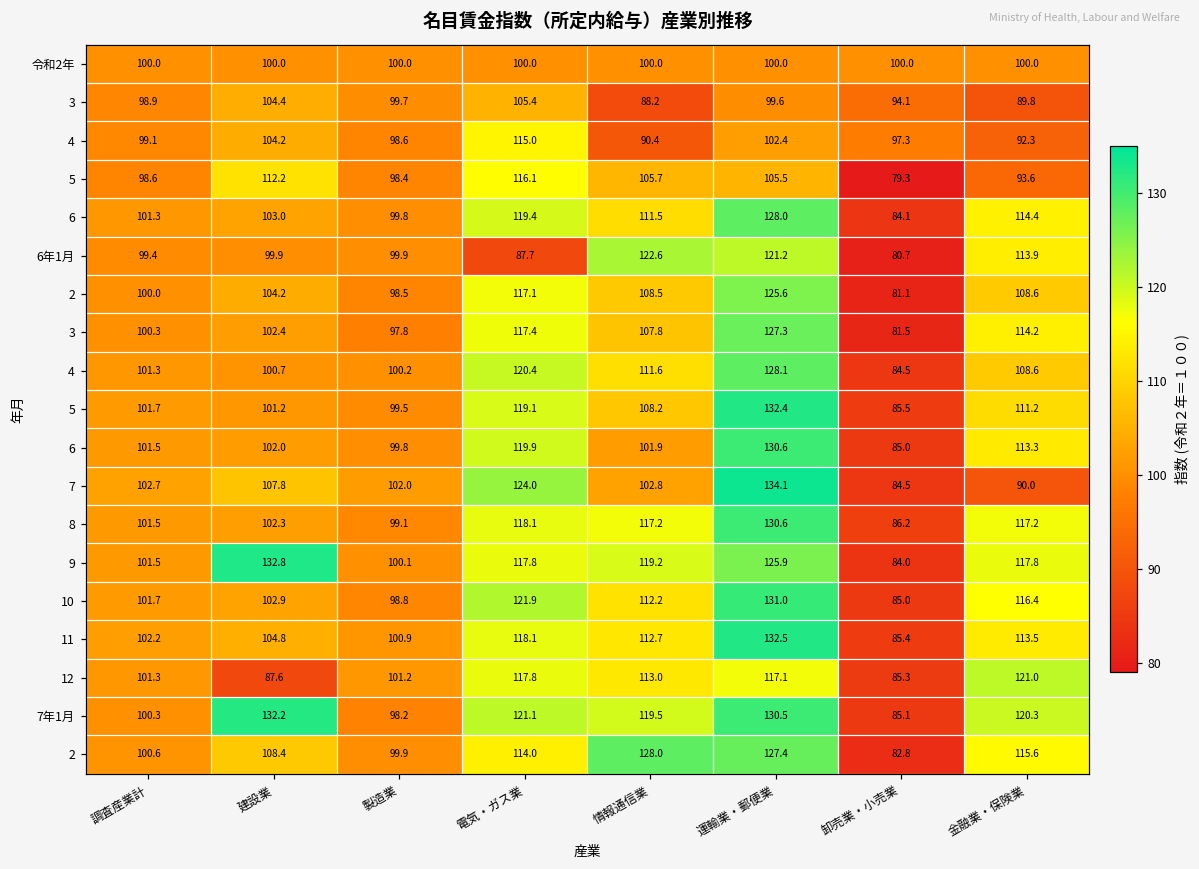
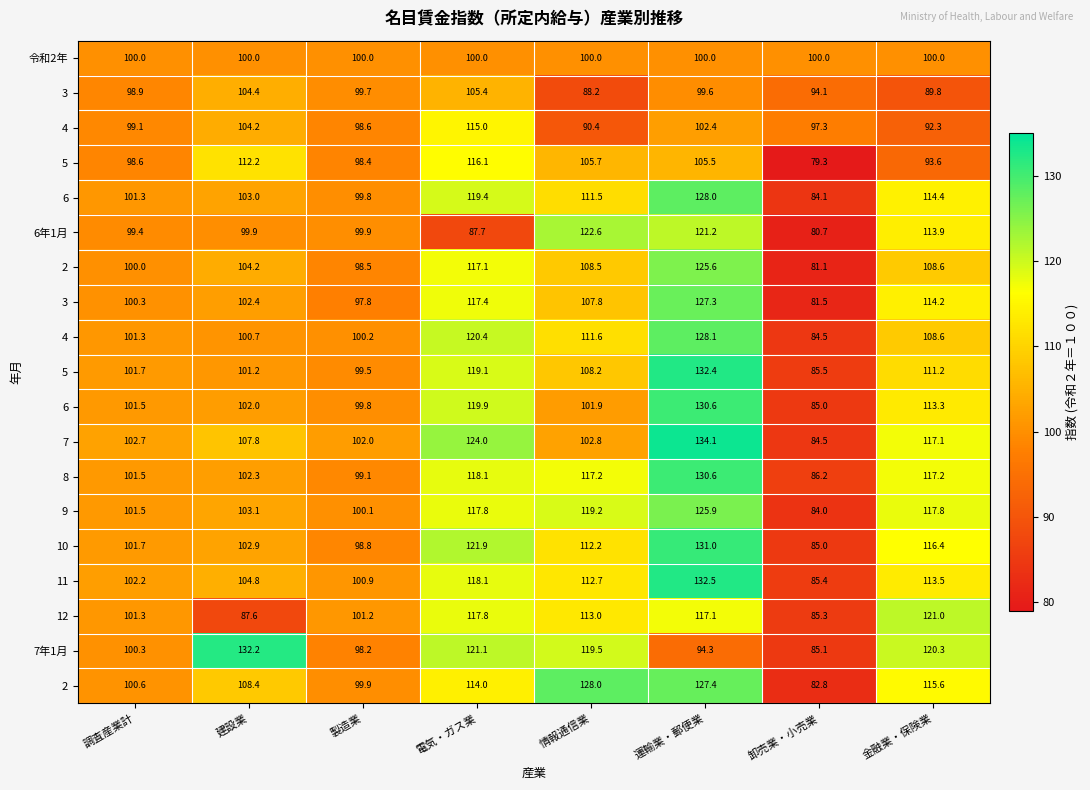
  {
    "令和2年": {
      "調査産業計": 100.0,
      "建設業": 100.0,
      "製造業": 100.0,
      "電気・ガス業": 100.0,
      "情報通信業": 100.0,
      "運輸業・郵便業": 100.0,
      "卸売業・小売業": 100.0,
      "金融業・保険業": 100.0
    },
    "6年1月": {
      "調査産業計": 99.4,
      "建設業": 99.9,
      "製造業": 99.9,
      "電気・ガス業": 87.7,
      "情報通信業": 122.6,
      "運輸業・郵便業": 121.2,
      "卸売業・小売業": 80.7,
      "金融業・保険業": 113.9
    },
    "7": {
      "調査産業計": 102.7,
      "建設業": 107.8,
      "製造業": 102.0,
      "電気・ガス業": 124.0,
      "情報通信業": 102.8,
      "運輸業・郵便業": 134.1,
      "卸売業・小売業": 84.5,
-     "金融業・保険業": 90.0
+     "金融業・保険業": 117.1
    },
    "8": {
      "調査産業計": 101.5,
      "建設業": 102.3,
      "製造業": 99.1,
      "電気・ガス業": 118.1,
      "情報通信業": 117.2,
      "運輸業・郵便業": 130.6,
      "卸売業・小売業": 86.2,
      "金融業・保険業": 117.2
    },
    "9": {
      "調査産業計": 101.5,
-     "建設業": 132.8,
+     "建設業": 103.1,
      "製造業": 100.1,
      "電気・ガス業": 117.8,
      "情報通信業": 119.2,
      "運輸業・郵便業": 125.9,
      "卸売業・小売業": 84.0,
      "金融業・保険業": 117.8
    },
    "10": {
      "調査産業計": 101.7,
      "建設業": 102.9,
      "製造業": 98.8,
      "電気・ガス業": 121.9,
      "情報通信業": 112.2,
      "運輸業・郵便業": 131.0,
      "卸売業・小売業": 85.0,
      "金融業・保険業": 116.4
    },
    "11": {
      "調査産業計": 102.2,
      "建設業": 104.8,
      "製造業": 100.9,
      "電気・ガス業": 118.1,
      "情報通信業": 112.7,
      "運輸業・郵便業": 132.5,
      "卸売業・小売業": 85.4,
      "金融業・保険業": 113.5
    },
    "12": {
      "調査産業計": 101.3,
      "建設業": 87.6,
      "製造業": 101.2,
      "電気・ガス業": 117.8,
      "情報通信業": 113.0,
      "運輸業・郵便業": 117.1,
      "卸売業・小売業": 85.3,
      "金融業・保険業": 121.0
    },
    "7年1月": {
      "調査産業計": 100.3,
      "建設業": 132.2,
      "製造業": 98.2,
      "電気・ガス業": 121.1,
      "情報通信業": 119.5,
-     "運輸業・郵便業": 130.5,
+     "運輸業・郵便業": 94.3,
      "卸売業・小売業": 85.1,
      "金融業・保険業": 120.3
    }
  }
